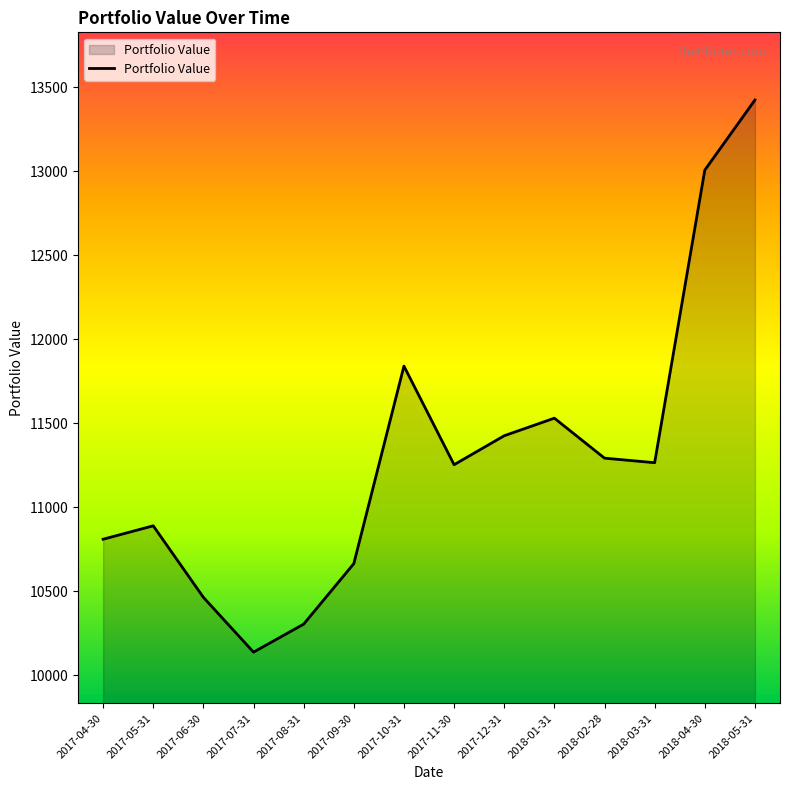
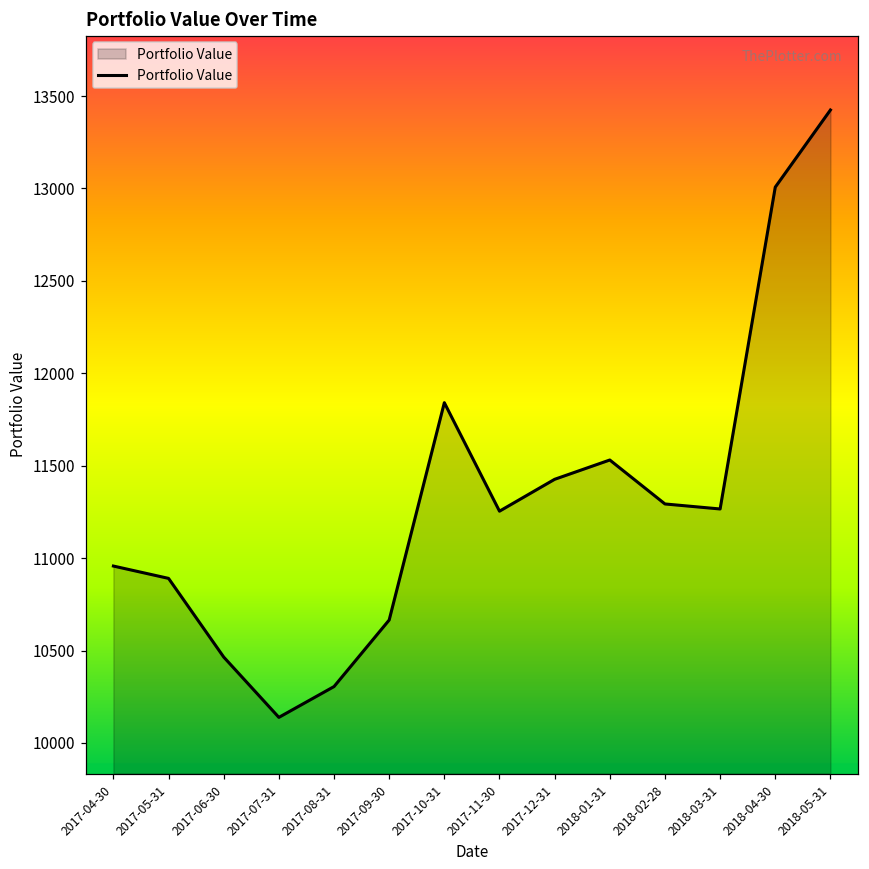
  {
-   "2017-04-30": 10810,
+   "2017-04-30": 10960,
    "2017-05-31": 10890,
    "2017-06-30": 10460,
    "2017-07-31": 10140,
    "2017-08-31": 10310,
    "2017-09-30": 10670,
    "2017-10-31": 11840,
    "2017-11-30": 11250,
    "2017-12-31": 11430,
    "2018-01-31": 11530,
    "2018-02-28": 11290,
    "2018-03-31": 11270,
    "2018-04-30": 13010,
    "2018-05-31": 13420
  }
